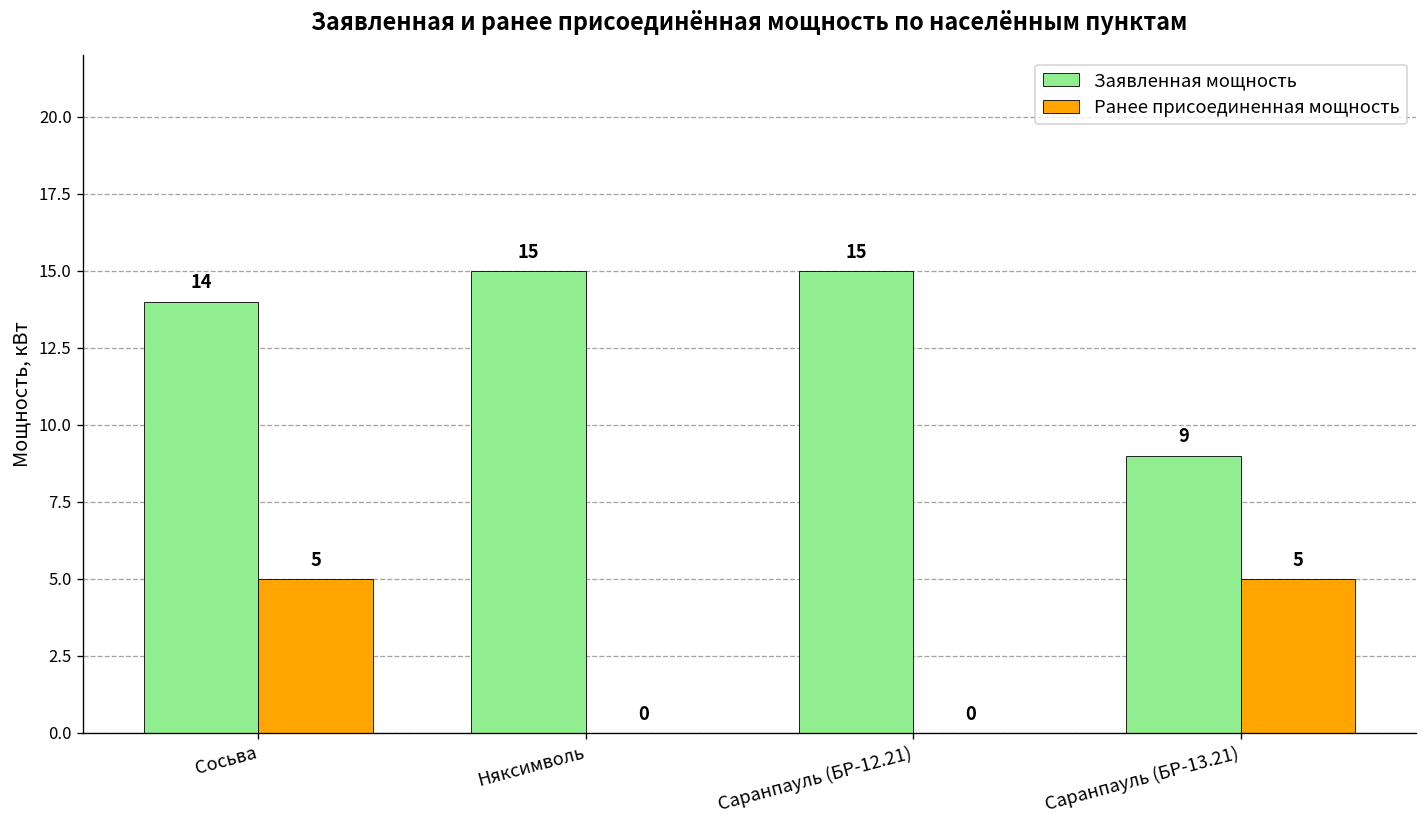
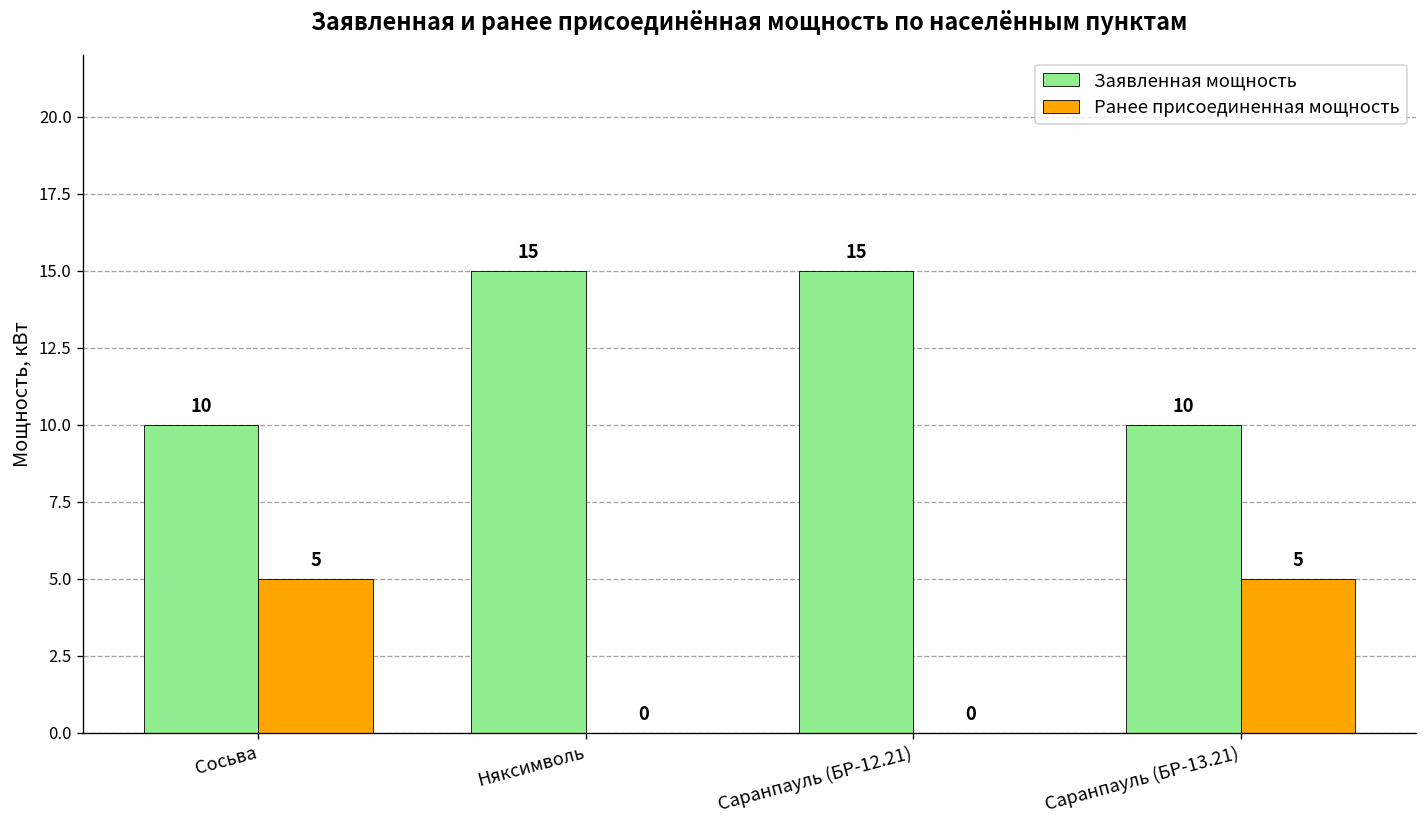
  {
    "Заявленная мощность": {
-     "Сосьва": 14,
+     "Сосьва": 10,
      "Няксимволь": 15,
      "Саранпауль (БР-12.21)": 15,
-     "Саранпауль (БР-13.21)": 9
+     "Саранпауль (БР-13.21)": 10
    },
    "Ранее присоединенная мощность": {
      "Сосьва": 5,
      "Няксимволь": 0,
      "Саранпауль (БР-12.21)": 0,
      "Саранпауль (БР-13.21)": 5
    }
  }
